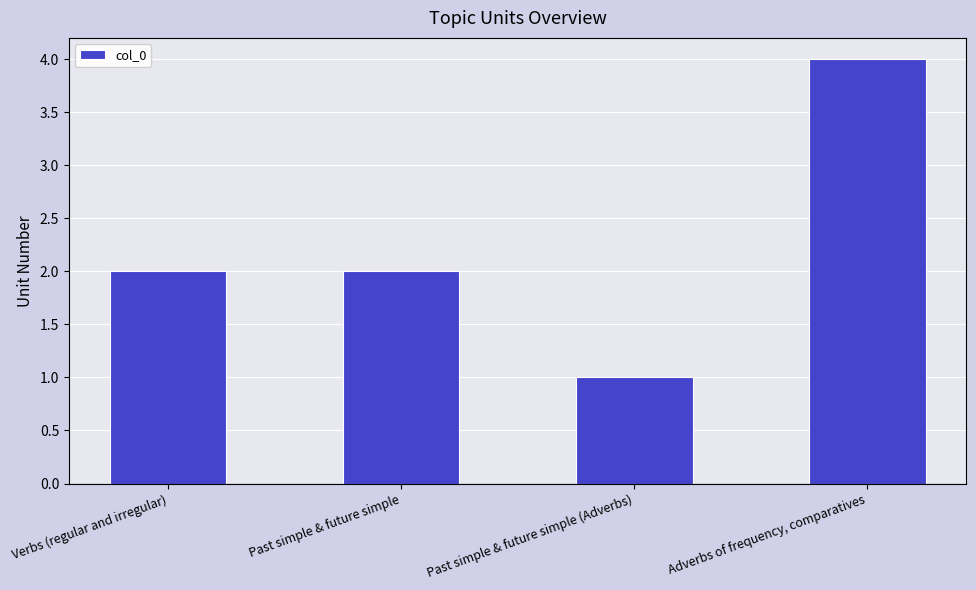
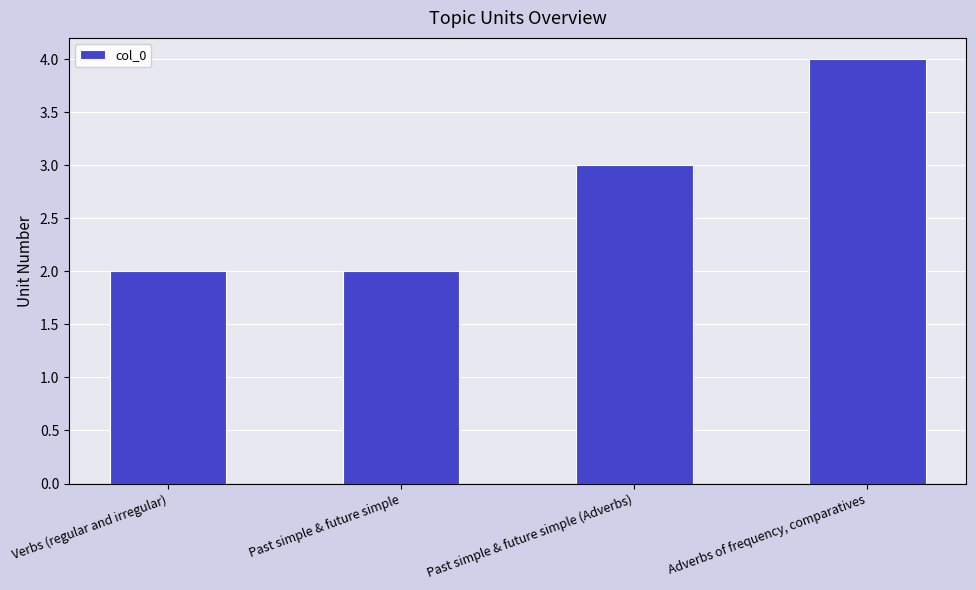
  {
    "Verbs (regular and irregular)": 2,
    "Past simple & future simple": 2,
-   "Past simple & future simple (Adverbs)": 1,
+   "Past simple & future simple (Adverbs)": 3,
    "Adverbs of frequency, comparatives": 4
  }
